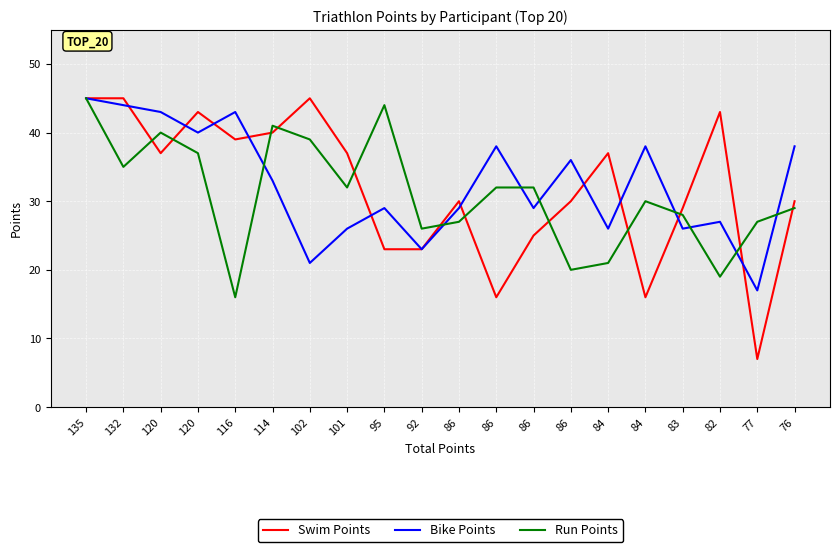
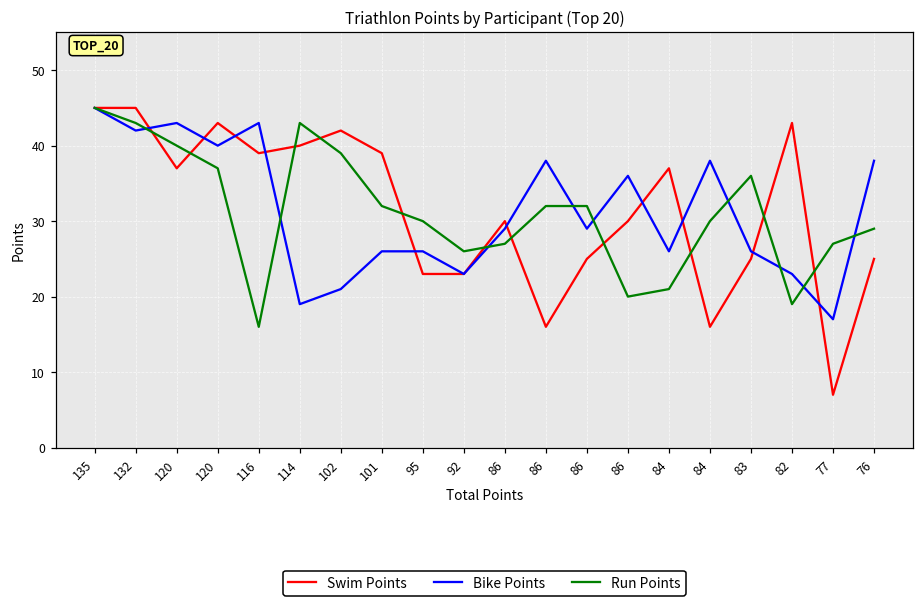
  {
    "Swim Points": {
      "132": 45,
      "116": 39,
      "114": 40,
-     "102": 45,
-     "101": 37,
+     "102": 42,
+     "101": 39,
      "95": 23,
-     "83": 29,
+     "83": 25,
      "82": 43,
      "77": 7,
-     "76": 30
+     "76": 25
    },
    "Bike Points": {
-     "132": 44,
+     "132": 42,
      "116": 43,
-     "114": 33,
+     "114": 19,
      "102": 21,
      "101": 26,
-     "95": 29,
+     "95": 26,
      "83": 26,
-     "82": 27,
+     "82": 23,
      "77": 17,
      "76": 38
    },
    "Run Points": {
-     "132": 35,
+     "132": 43,
      "116": 16,
-     "114": 41,
+     "114": 43,
      "102": 39,
      "101": 32,
-     "95": 44,
+     "95": 30,
      "92": 26,
-     "83": 28,
+     "83": 36,
      "82": 19,
      "77": 27,
      "76": 29
    }
  }
